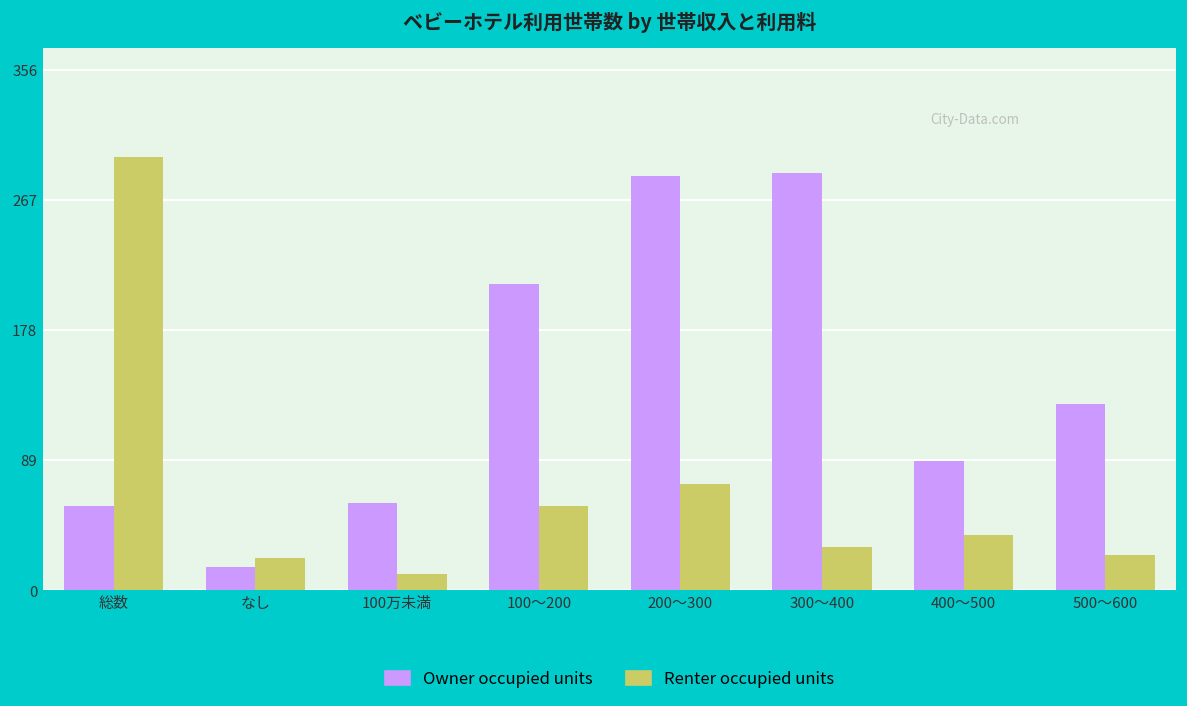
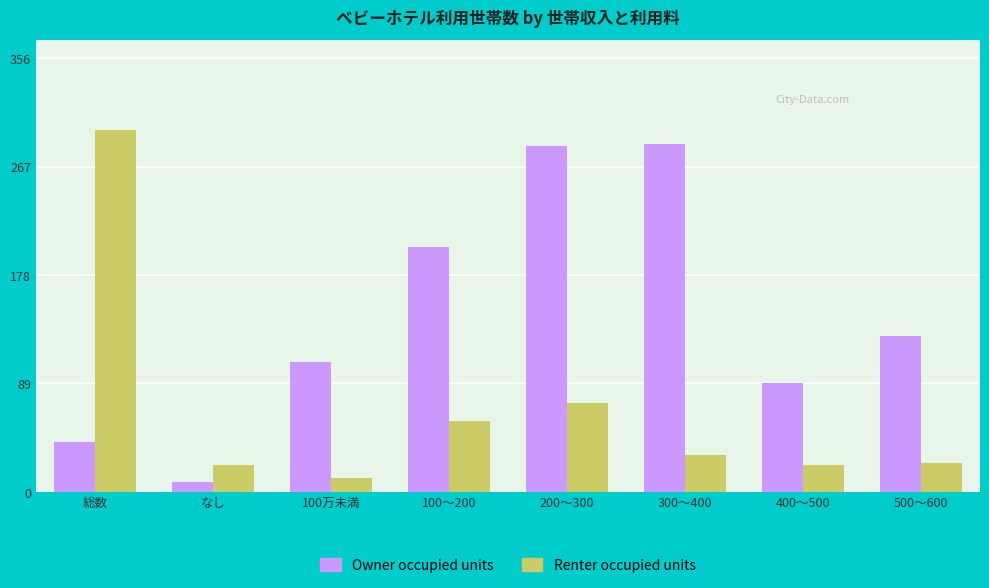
  {
    "Owner occupied units": {
-     "総数": 58,
-     "なし": 16,
-     "100万未満": 60,
-     "100～200": 210,
+     "総数": 41,
+     "なし": 8,
+     "100万未満": 107,
+     "100～200": 201,
      "200～300": 284,
      "300～400": 286,
      "400～500": 89,
      "500～600": 128
    },
    "Renter occupied units": {
      "総数": 297,
      "なし": 22,
      "100万未満": 11,
      "100～200": 58,
      "200～300": 73,
      "300～400": 30,
-     "400～500": 38,
+     "400～500": 22,
      "500～600": 24
    }
  }
